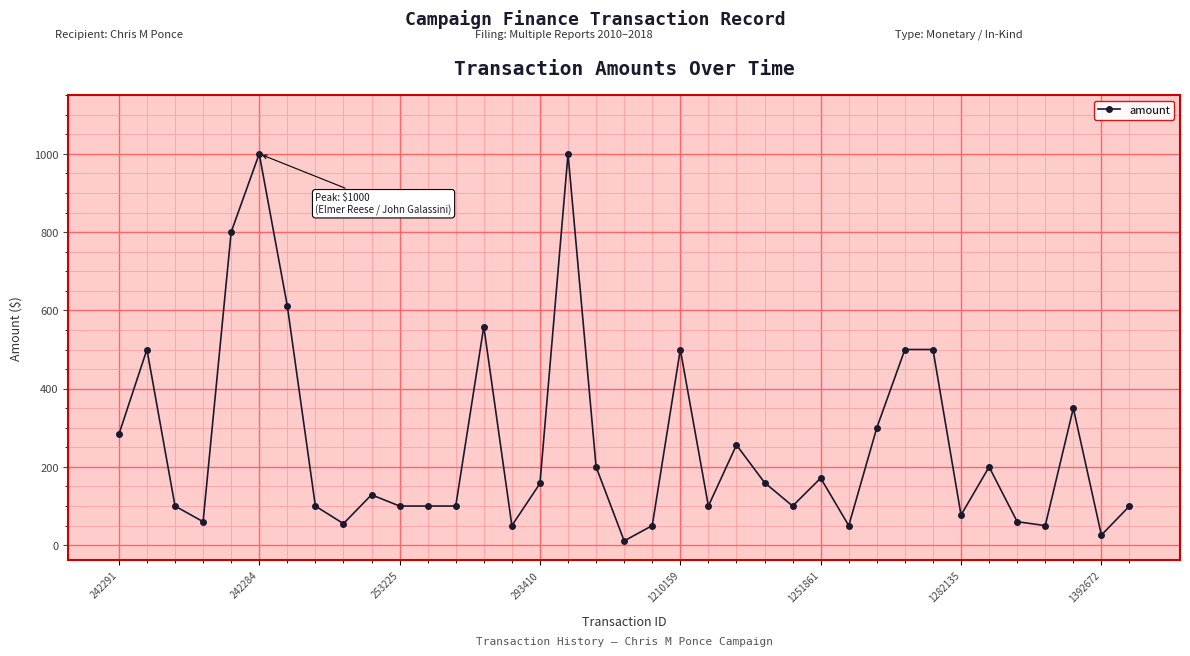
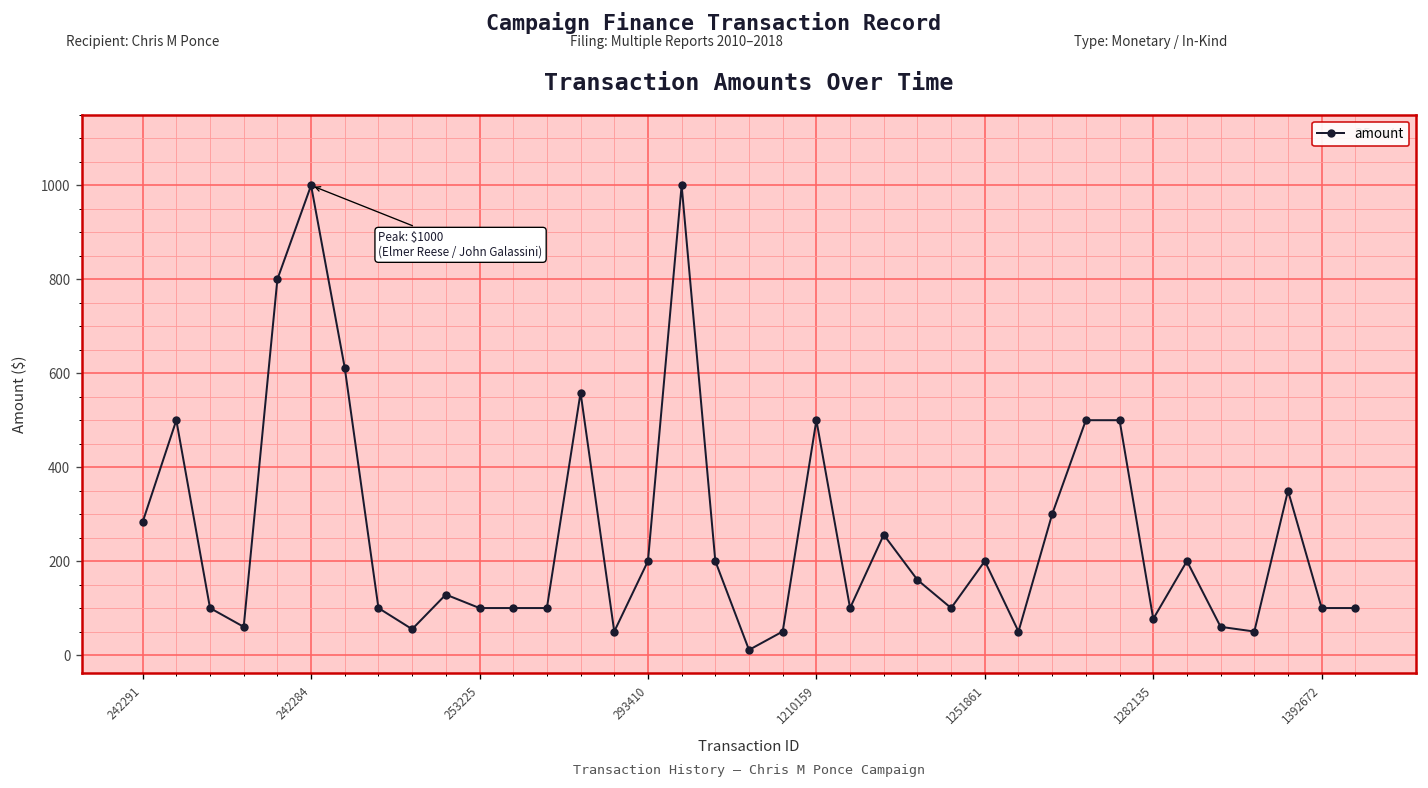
  {
    "242291": 280,
    "253225": 100,
-   "293410": 160,
+   "293410": 200,
    "1210159": 500,
-   "1251861": 170,
+   "1251861": 200,
    "1282135": 80,
-   "1392672": 30
+   "1392672": 100
  }
